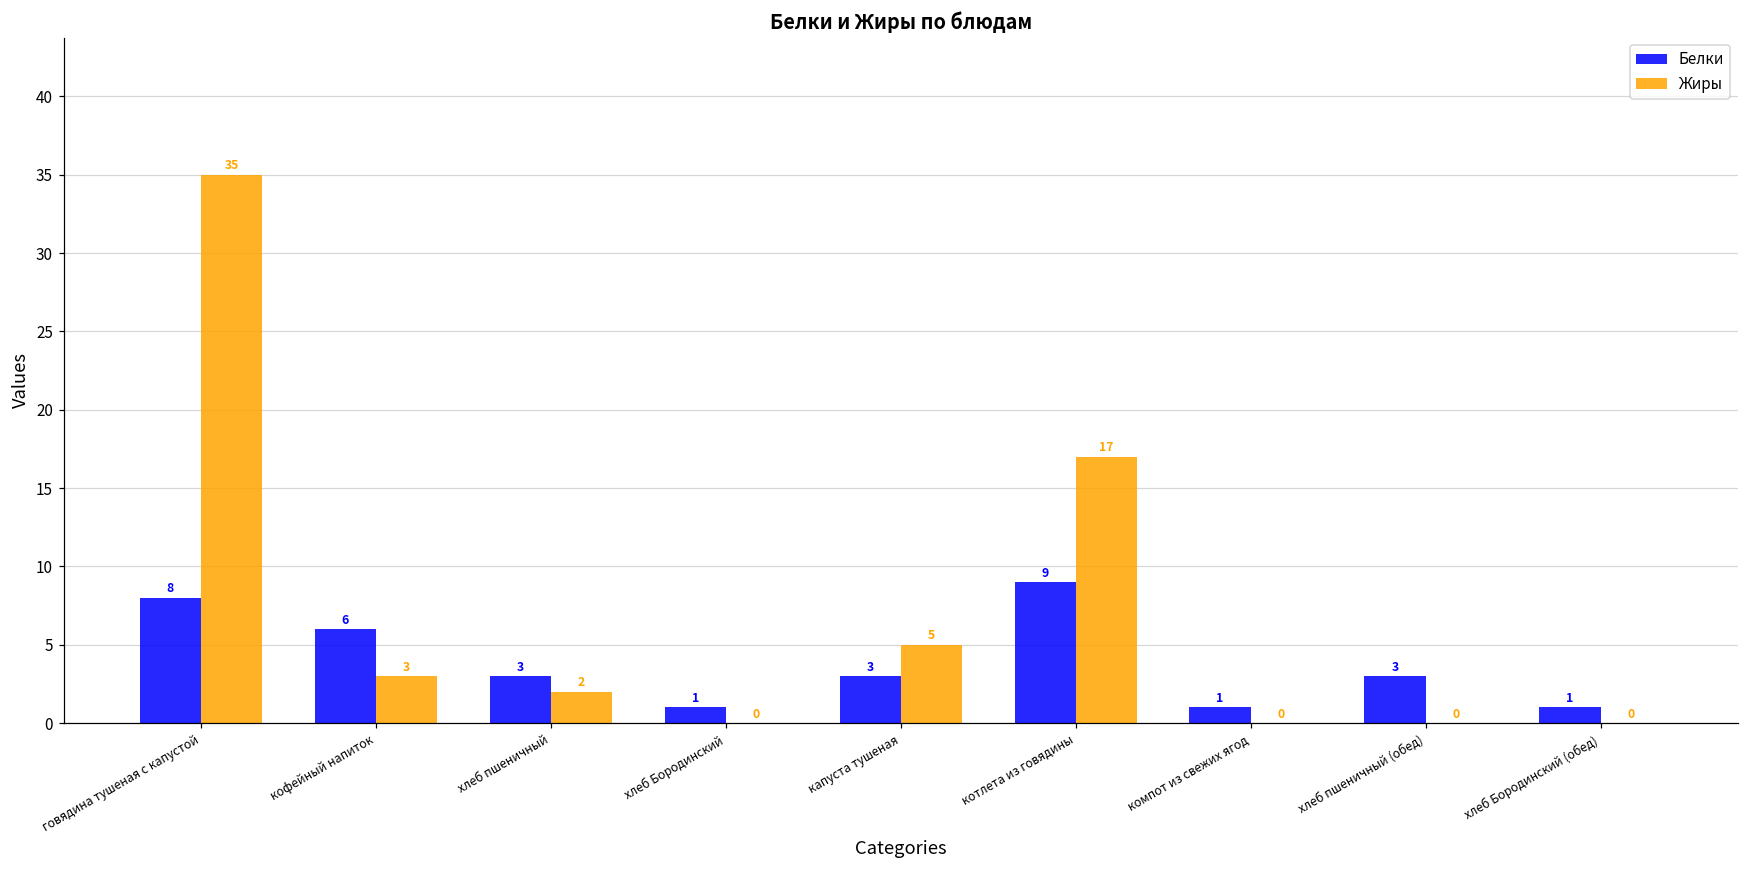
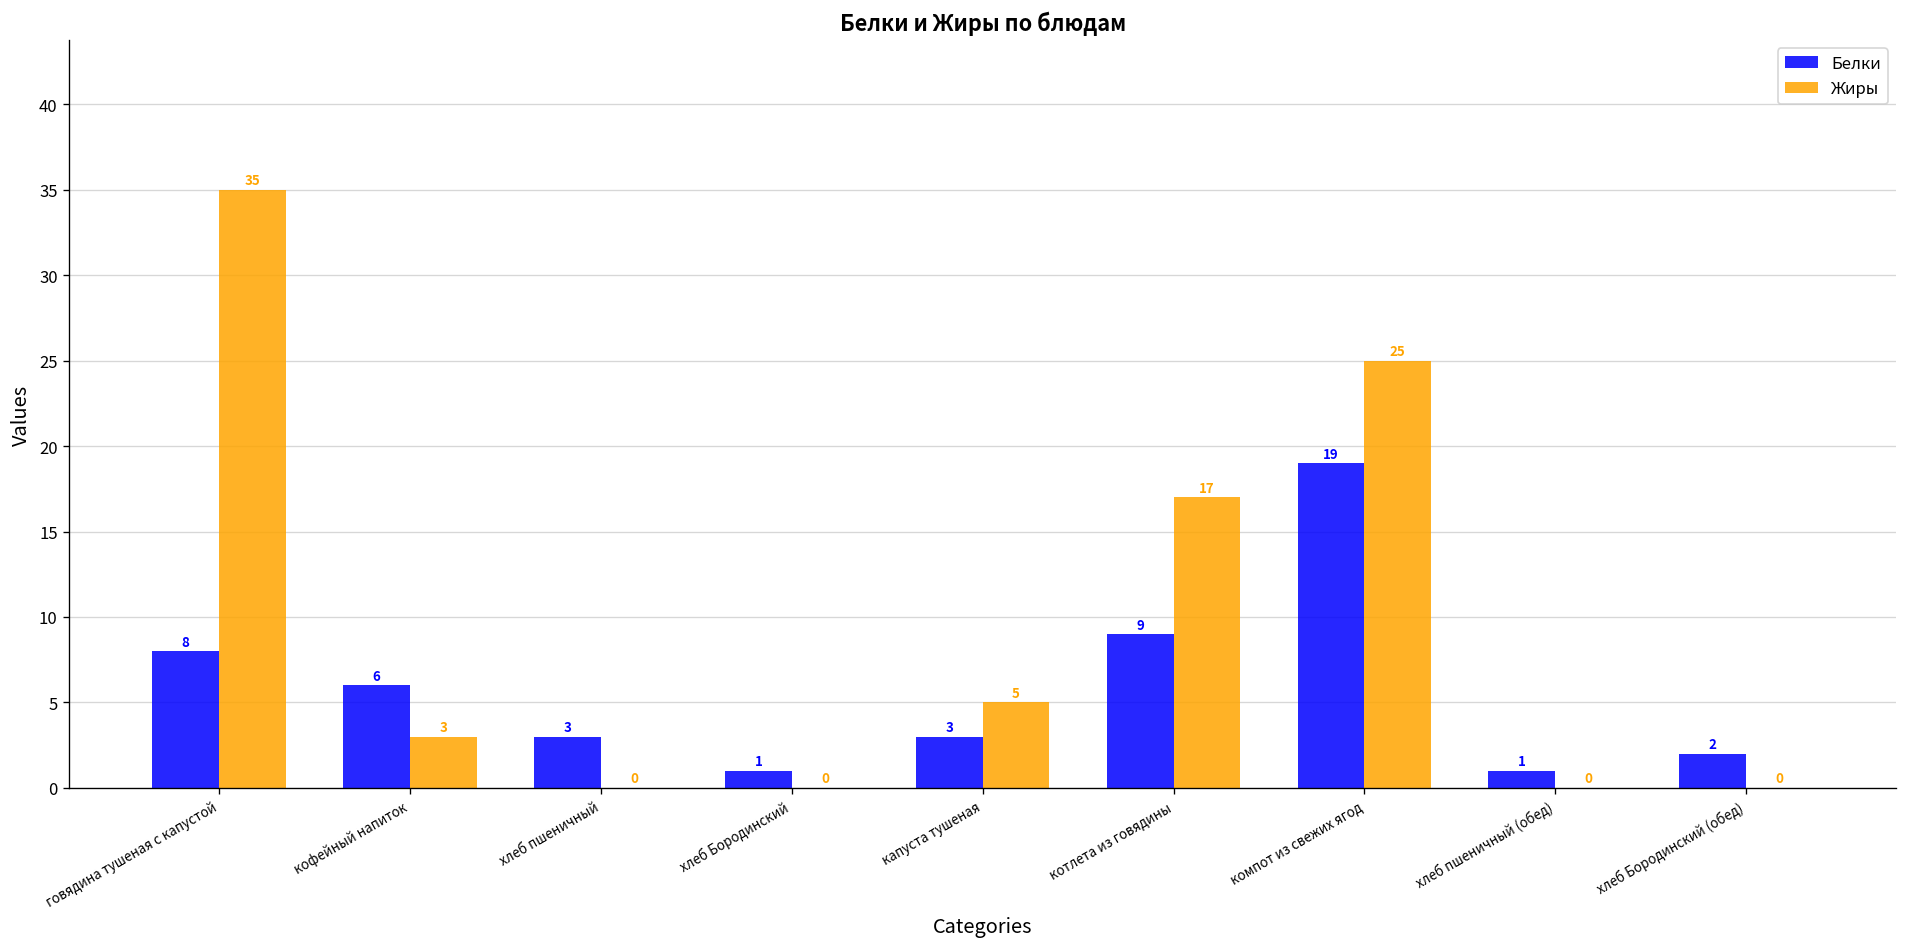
  {
    "Белки": {
      "говядина тушеная с капустой": 8,
      "кофейный напиток": 6,
      "хлеб пшеничный": 3,
      "хлеб Бородинский": 1,
      "капуста тушеная": 3,
      "котлета из говядины": 9,
-     "компот из свежих ягод": 1,
-     "хлеб пшеничный (обед)": 3,
-     "хлеб Бородинский (обед)": 1
+     "компот из свежих ягод": 19,
+     "хлеб пшеничный (обед)": 1,
+     "хлеб Бородинский (обед)": 2
    },
    "Жиры": {
      "говядина тушеная с капустой": 35,
      "кофейный напиток": 3,
-     "хлеб пшеничный": 2,
+     "хлеб пшеничный": 0,
      "хлеб Бородинский": 0,
      "капуста тушеная": 5,
      "котлета из говядины": 17,
-     "компот из свежих ягод": 0,
+     "компот из свежих ягод": 25,
      "хлеб пшеничный (обед)": 0,
      "хлеб Бородинский (обед)": 0
    }
  }
